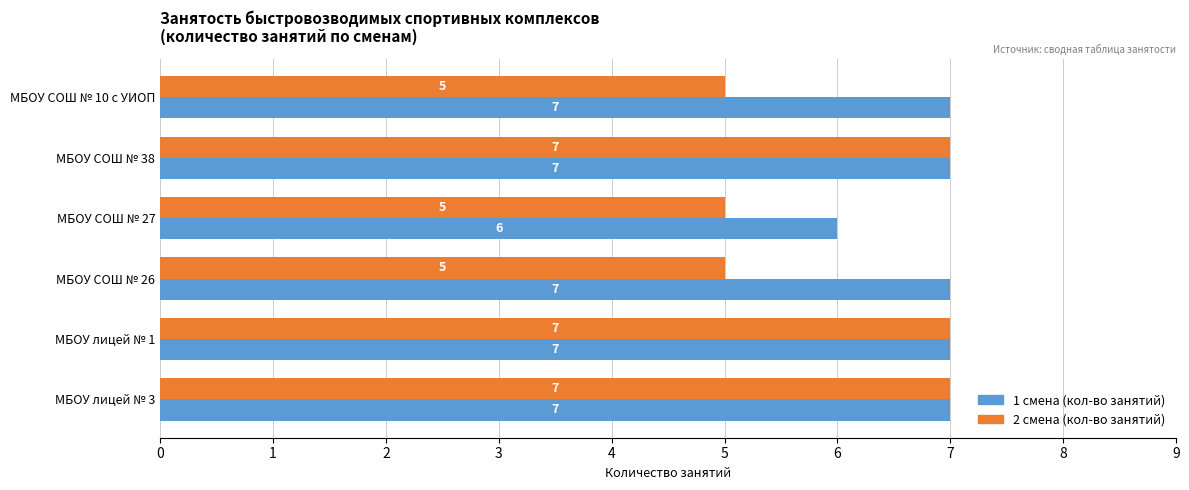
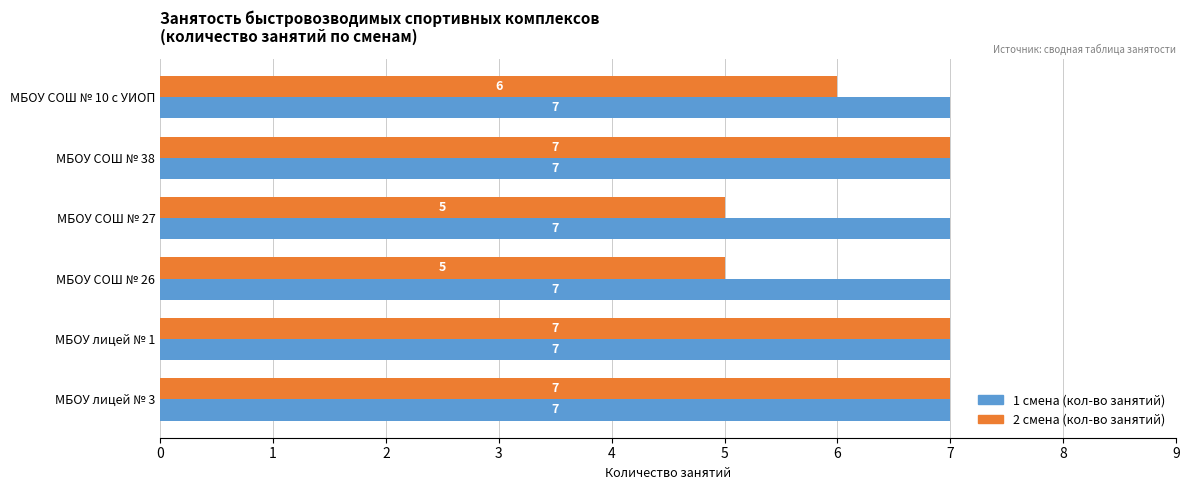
  {
    "1 смена (кол-во занятий)": {
      "МБОУ СОШ № 10 с УИОП": 7,
      "МБОУ СОШ № 38": 7,
-     "МБОУ СОШ № 27": 6,
+     "МБОУ СОШ № 27": 7,
      "МБОУ СОШ № 26": 7,
      "МБОУ лицей № 1": 7,
      "МБОУ лицей № 3": 7
    },
    "2 смена (кол-во занятий)": {
-     "МБОУ СОШ № 10 с УИОП": 5,
+     "МБОУ СОШ № 10 с УИОП": 6,
      "МБОУ СОШ № 38": 7,
      "МБОУ СОШ № 27": 5,
      "МБОУ СОШ № 26": 5,
      "МБОУ лицей № 1": 7,
      "МБОУ лицей № 3": 7
    }
  }
